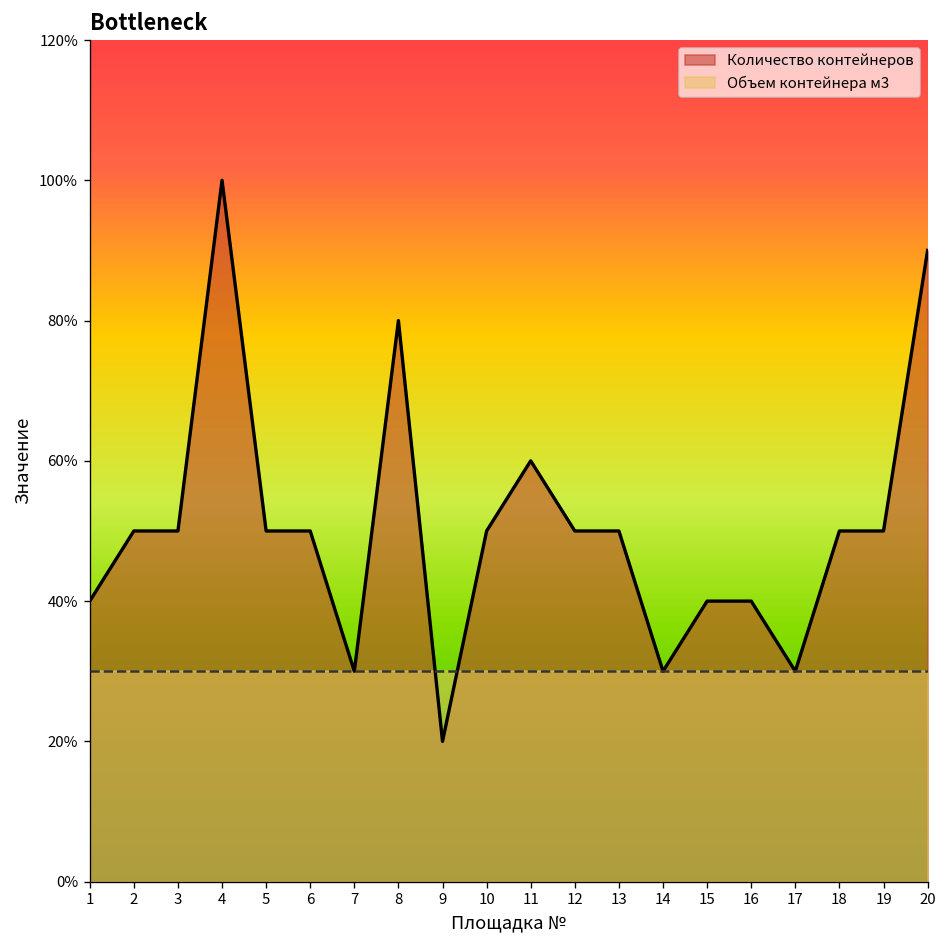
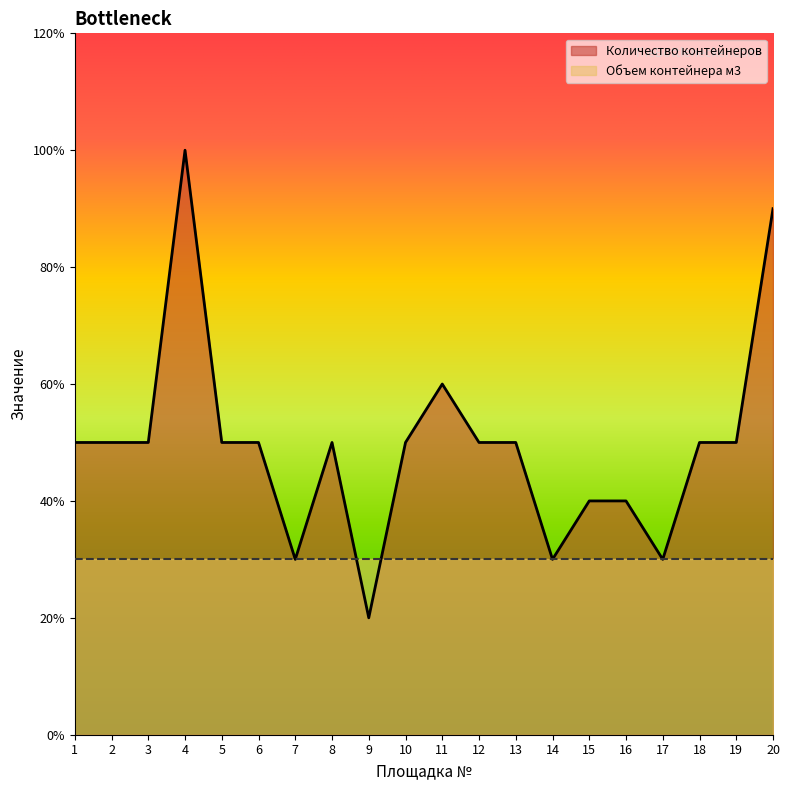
  {
    "Количество контейнеров": {
-     "1": "40%",
+     "1": "50%",
      "2": "50%",
      "3": "50%",
      "4": "100%",
      "5": "50%",
      "6": "50%",
-     "8": "80%",
+     "8": "50%",
      "9": "20%",
      "10": "50%",
      "11": "60%",
      "12": "50%",
      "13": "50%",
      "15": "40%",
      "16": "40%",
      "18": "50%",
      "19": "50%",
      "20": "90%"
    },
    "Объем контейнера м3": {
      "1": "30%",
      "2": "30%",
      "3": "30%",
      "4": "30%",
      "5": "30%",
      "6": "30%",
      "8": "30%",
      "9": "30%",
      "10": "30%",
      "11": "30%",
      "12": "30%",
      "13": "30%",
      "15": "30%",
      "16": "30%",
      "18": "30%",
      "19": "30%",
      "20": "30%"
    }
  }
